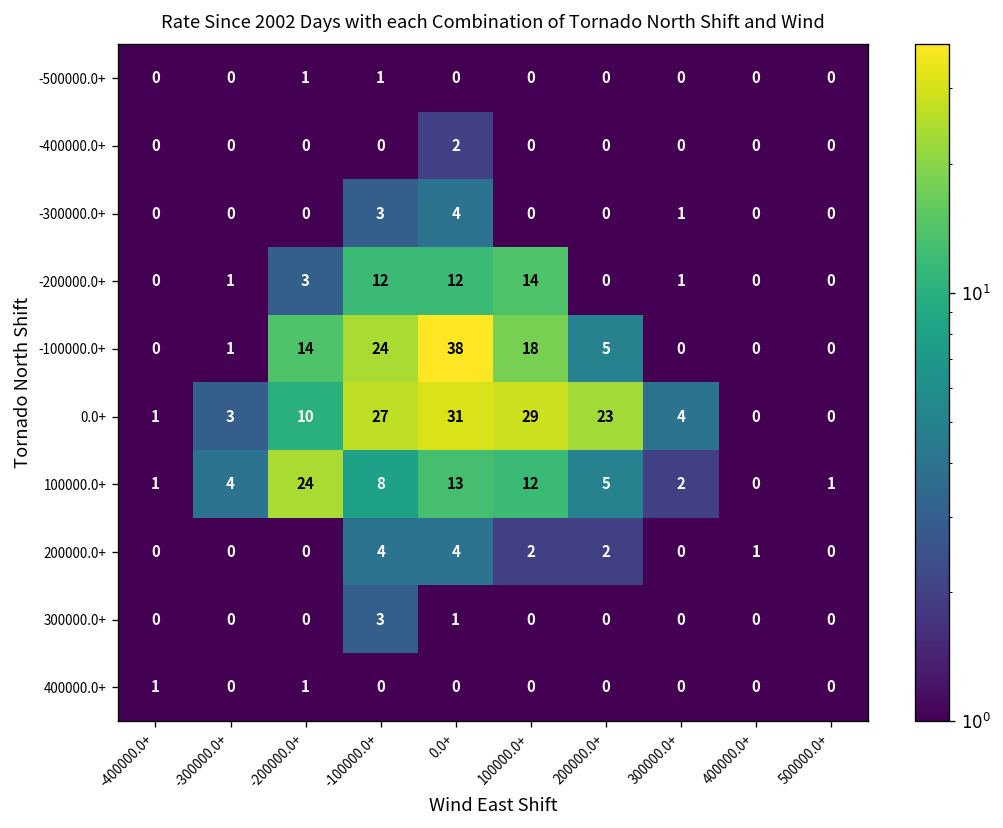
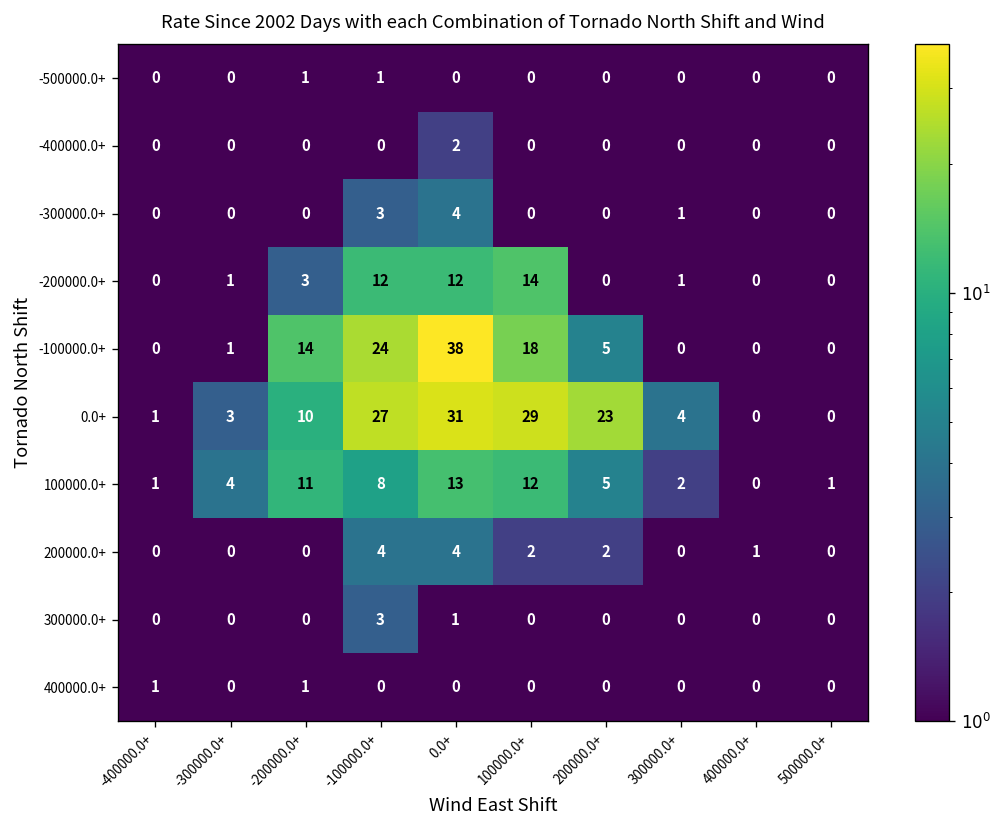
  {
    "-500000.0+": {
      "-400000.0+": 0,
      "-300000.0+": 0,
      "-200000.0+": 1,
      "-100000.0+": 1,
      "0.0+": 0,
      "100000.0+": 0,
      "200000.0+": 0,
      "300000.0+": 0,
      "400000.0+": 0,
      "500000.0+": 0
    },
    "-400000.0+": {
      "-400000.0+": 0,
      "-300000.0+": 0,
      "-200000.0+": 0,
      "-100000.0+": 0,
      "0.0+": 2,
      "100000.0+": 0,
      "200000.0+": 0,
      "300000.0+": 0,
      "400000.0+": 0,
      "500000.0+": 0
    },
    "-300000.0+": {
      "-400000.0+": 0,
      "-300000.0+": 0,
      "-200000.0+": 0,
      "-100000.0+": 3,
      "0.0+": 4,
      "100000.0+": 0,
      "200000.0+": 0,
      "300000.0+": 1,
      "400000.0+": 0,
      "500000.0+": 0
    },
    "-200000.0+": {
      "-400000.0+": 0,
      "-300000.0+": 1,
      "-200000.0+": 3,
      "-100000.0+": 12,
      "0.0+": 12,
      "100000.0+": 14,
      "200000.0+": 0,
      "300000.0+": 1,
      "400000.0+": 0,
      "500000.0+": 0
    },
    "-100000.0+": {
      "-400000.0+": 0,
      "-300000.0+": 1,
      "-200000.0+": 14,
      "-100000.0+": 24,
      "0.0+": 38,
      "100000.0+": 18,
      "200000.0+": 5,
      "300000.0+": 0,
      "400000.0+": 0,
      "500000.0+": 0
    },
    "0.0+": {
      "-400000.0+": 1,
      "-300000.0+": 3,
      "-200000.0+": 10,
      "-100000.0+": 27,
      "0.0+": 31,
      "100000.0+": 29,
      "200000.0+": 23,
      "300000.0+": 4,
      "400000.0+": 0,
      "500000.0+": 0
    },
    "100000.0+": {
      "-400000.0+": 1,
      "-300000.0+": 4,
-     "-200000.0+": 24,
+     "-200000.0+": 11,
      "-100000.0+": 8,
      "0.0+": 13,
      "100000.0+": 12,
      "200000.0+": 5,
      "300000.0+": 2,
      "400000.0+": 0,
      "500000.0+": 1
    },
    "200000.0+": {
      "-400000.0+": 0,
      "-300000.0+": 0,
      "-200000.0+": 0,
      "-100000.0+": 4,
      "0.0+": 4,
      "100000.0+": 2,
      "200000.0+": 2,
      "300000.0+": 0,
      "400000.0+": 1,
      "500000.0+": 0
    },
    "300000.0+": {
      "-400000.0+": 0,
      "-300000.0+": 0,
      "-200000.0+": 0,
      "-100000.0+": 3,
      "0.0+": 1,
      "100000.0+": 0,
      "200000.0+": 0,
      "300000.0+": 0,
      "400000.0+": 0,
      "500000.0+": 0
    },
    "400000.0+": {
      "-400000.0+": 1,
      "-300000.0+": 0,
      "-200000.0+": 1,
      "-100000.0+": 0,
      "0.0+": 0,
      "100000.0+": 0,
      "200000.0+": 0,
      "300000.0+": 0,
      "400000.0+": 0,
      "500000.0+": 0
    }
  }
